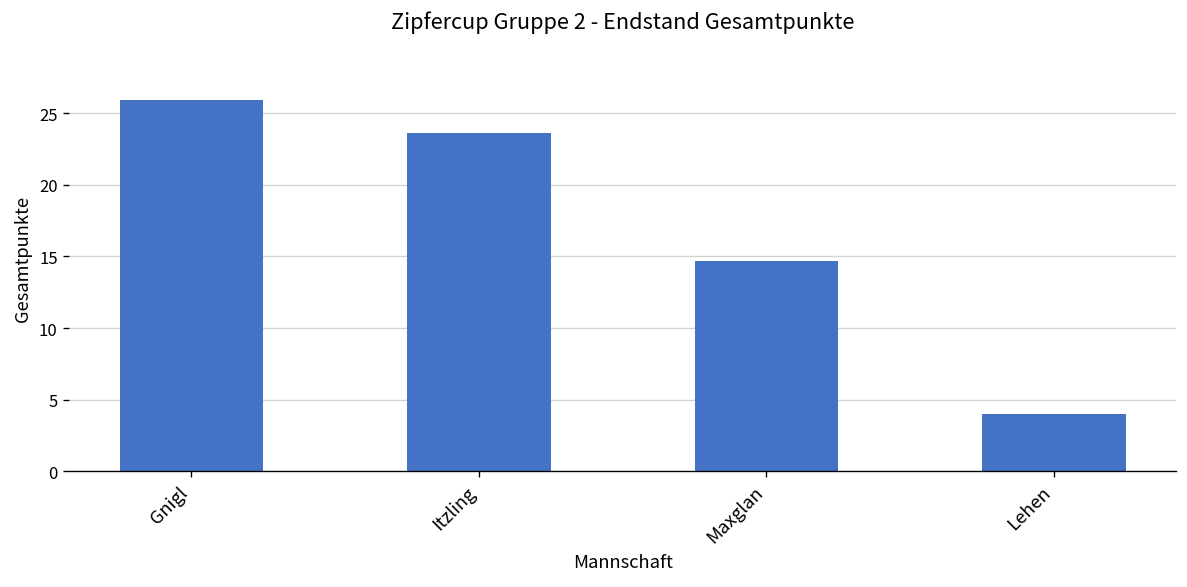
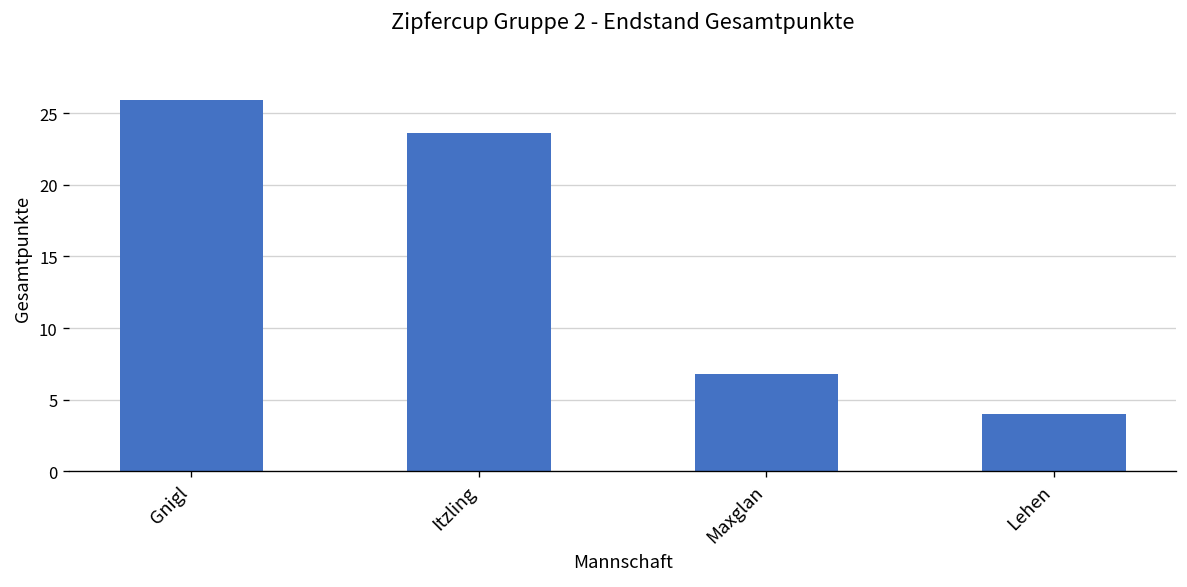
  {
    "Gnigl": 25.9,
    "Itzling": 23.6,
-   "Maxglan": 14.7,
+   "Maxglan": 6.8,
    "Lehen": 4.0
  }
